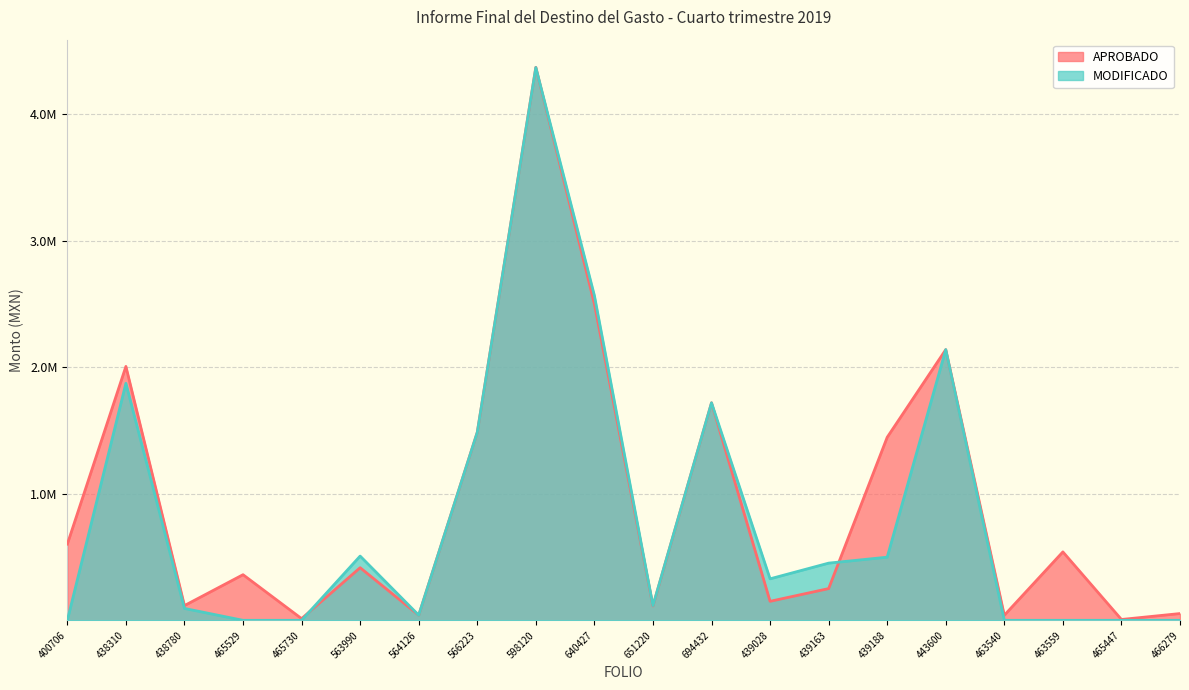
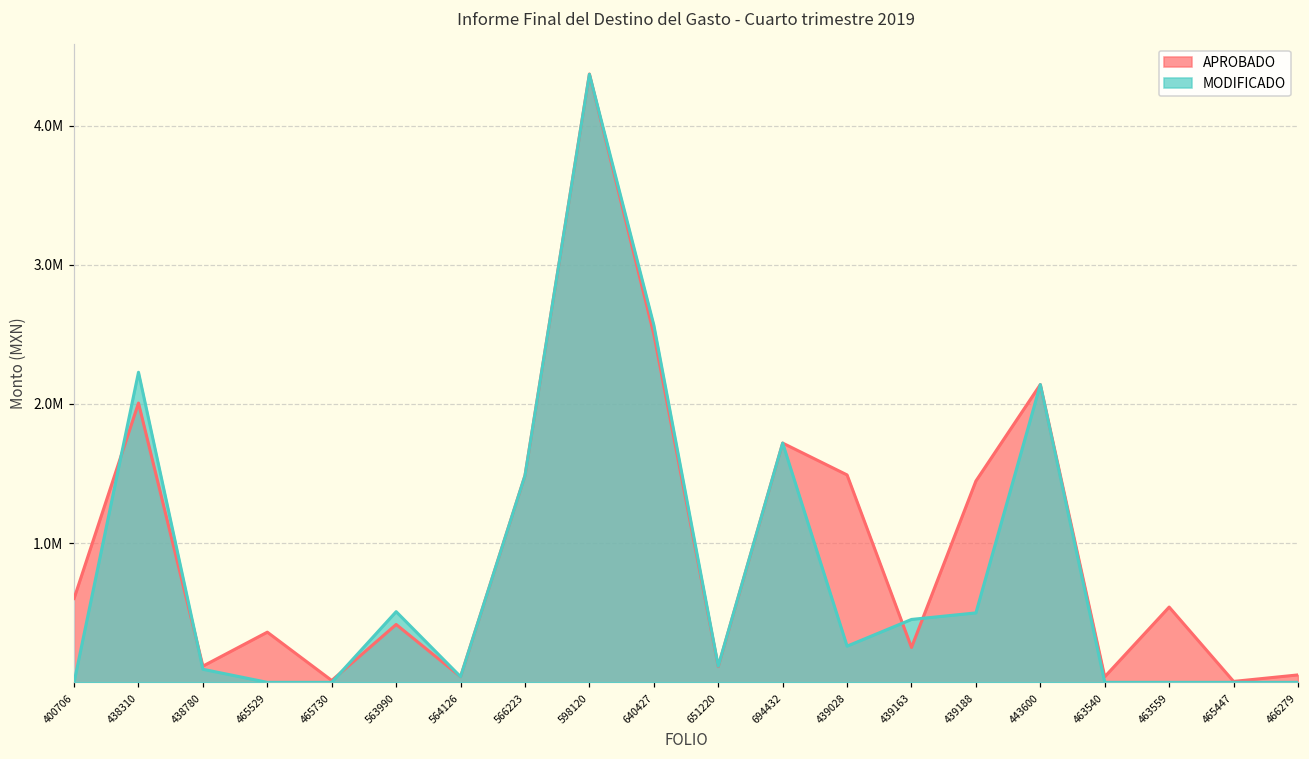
  {
    "APROBADO": {
      "400706": 600000,
      "438310": 2010000,
      "438780": 120000,
      "465529": 360000,
      "563990": 420000,
      "640427": 2500000,
-     "439028": 150000,
+     "439028": 1490000,
      "439163": 250000,
      "439188": 1450000,
      "463540": 40000,
      "463559": 540000,
      "466279": 50000
    },
    "MODIFICADO": {
      "400706": 0,
-     "438310": 1870000,
+     "438310": 2230000,
      "438780": 90000,
      "465529": 0,
      "563990": 510000,
      "640427": 2570000,
-     "439028": 330000,
+     "439028": 260000,
      "439163": 450000,
      "439188": 500000,
      "463540": 0,
      "463559": 0,
      "466279": 0
    }
  }
